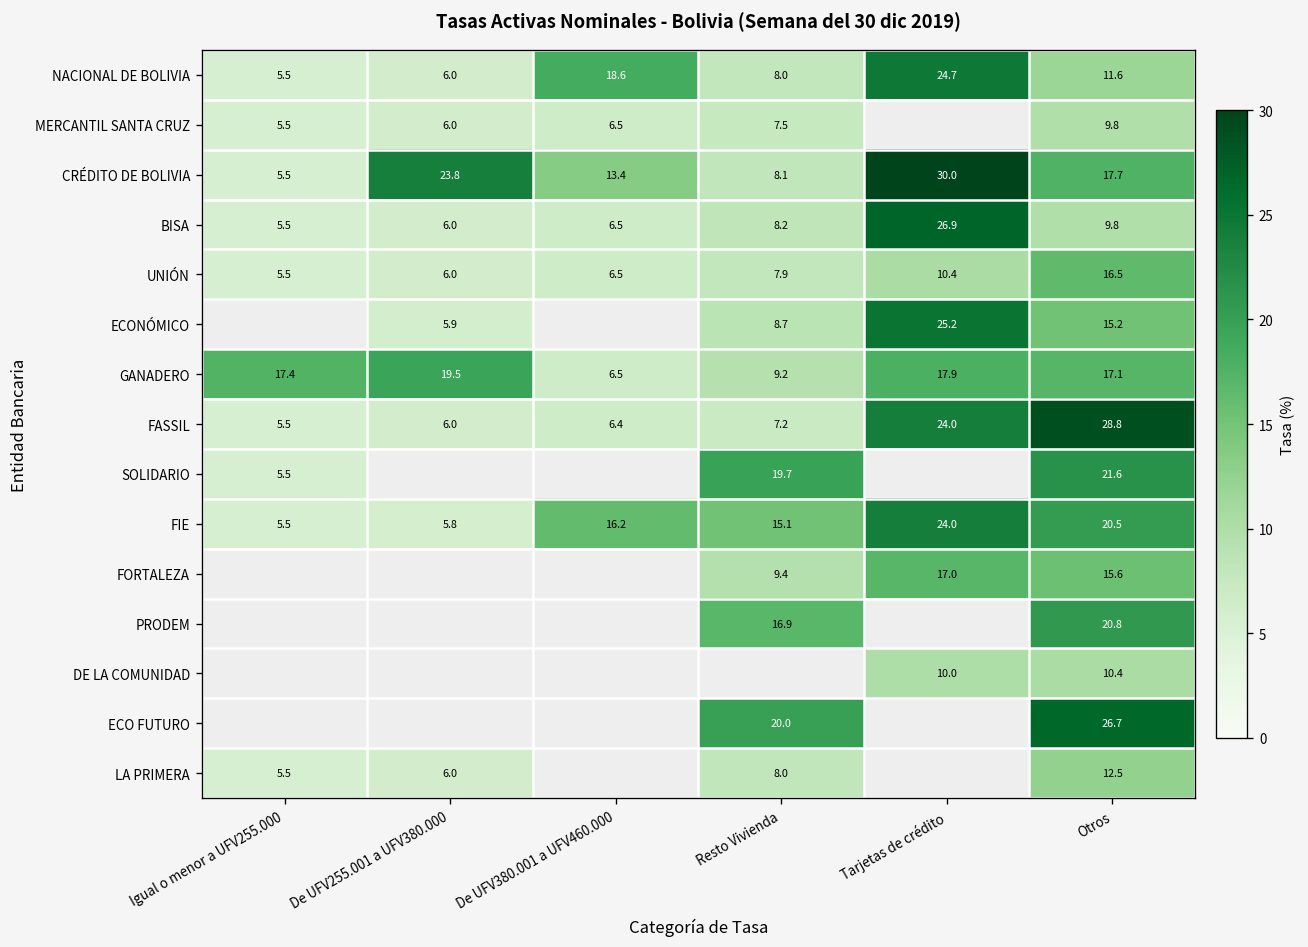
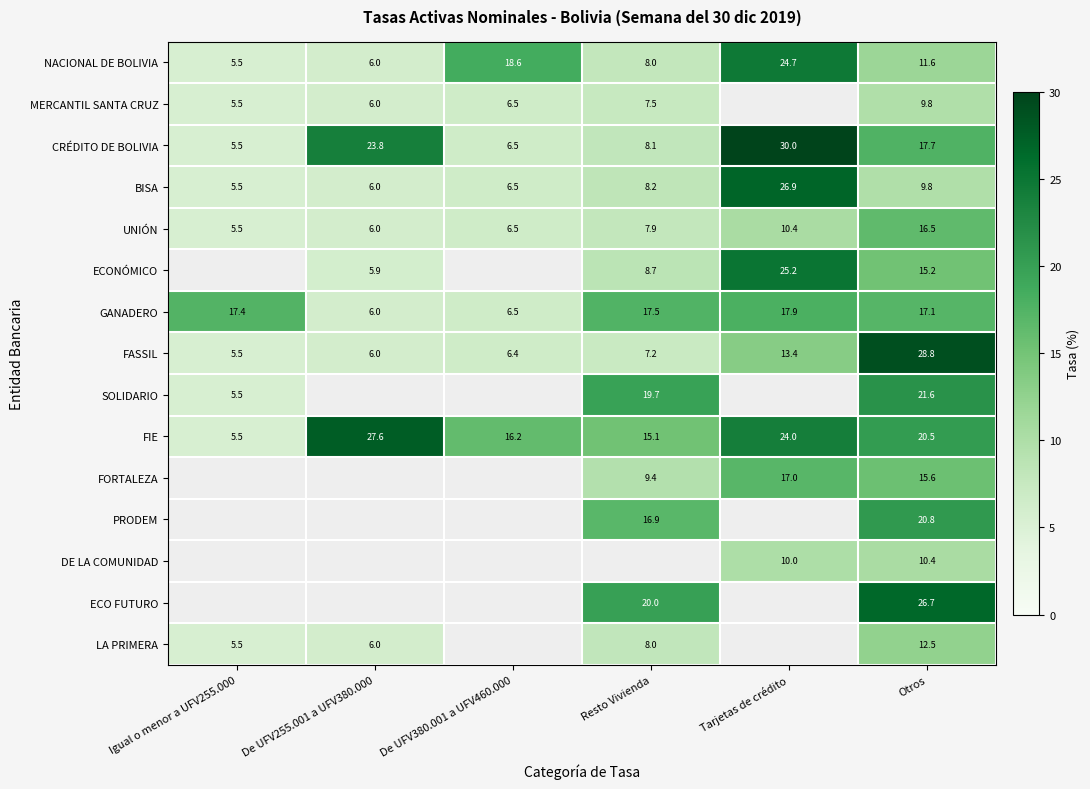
  {
    "NACIONAL DE BOLIVIA": {
      "Igual o menor a UFV255.000": 5.5,
      "De UFV255.001 a UFV380.000": 6.0,
      "De UFV380.001 a UFV460.000": 18.6,
      "Resto Vivienda": 8.0,
      "Tarjetas de crédito": 24.7,
      "Otros": 11.6
    },
    "MERCANTIL SANTA CRUZ": {
      "Igual o menor a UFV255.000": 5.5,
      "De UFV255.001 a UFV380.000": 6.0,
      "De UFV380.001 a UFV460.000": 6.5,
      "Resto Vivienda": 7.5,
      "Otros": 9.8
    },
    "CRÉDITO DE BOLIVIA": {
      "Igual o menor a UFV255.000": 5.5,
      "De UFV255.001 a UFV380.000": 23.8,
-     "De UFV380.001 a UFV460.000": 13.4,
+     "De UFV380.001 a UFV460.000": 6.5,
      "Resto Vivienda": 8.1,
      "Tarjetas de crédito": 30.0,
      "Otros": 17.7
    },
    "BISA": {
      "Igual o menor a UFV255.000": 5.5,
      "De UFV255.001 a UFV380.000": 6.0,
      "De UFV380.001 a UFV460.000": 6.5,
      "Resto Vivienda": 8.2,
      "Tarjetas de crédito": 26.9,
      "Otros": 9.8
    },
    "UNIÓN": {
      "Igual o menor a UFV255.000": 5.5,
      "De UFV255.001 a UFV380.000": 6.0,
      "De UFV380.001 a UFV460.000": 6.5,
      "Resto Vivienda": 7.9,
      "Tarjetas de crédito": 10.4,
      "Otros": 16.5
    },
    "ECONÓMICO": {
      "De UFV255.001 a UFV380.000": 5.9,
      "Resto Vivienda": 8.7,
      "Tarjetas de crédito": 25.2,
      "Otros": 15.2
    },
    "GANADERO": {
      "Igual o menor a UFV255.000": 17.4,
-     "De UFV255.001 a UFV380.000": 19.5,
+     "De UFV255.001 a UFV380.000": 6.0,
      "De UFV380.001 a UFV460.000": 6.5,
-     "Resto Vivienda": 9.2,
+     "Resto Vivienda": 17.5,
      "Tarjetas de crédito": 17.9,
      "Otros": 17.1
    },
    "FASSIL": {
      "Igual o menor a UFV255.000": 5.5,
      "De UFV255.001 a UFV380.000": 6.0,
      "De UFV380.001 a UFV460.000": 6.4,
      "Resto Vivienda": 7.2,
-     "Tarjetas de crédito": 24.0,
+     "Tarjetas de crédito": 13.4,
      "Otros": 28.8
    },
    "SOLIDARIO": {
      "Igual o menor a UFV255.000": 5.5,
      "Resto Vivienda": 19.7,
      "Otros": 21.6
    },
    "FIE": {
      "Igual o menor a UFV255.000": 5.5,
-     "De UFV255.001 a UFV380.000": 5.8,
+     "De UFV255.001 a UFV380.000": 27.6,
      "De UFV380.001 a UFV460.000": 16.2,
      "Resto Vivienda": 15.1,
      "Tarjetas de crédito": 24.0,
      "Otros": 20.5
    },
    "FORTALEZA": {
      "Resto Vivienda": 9.4,
      "Tarjetas de crédito": 17.0,
      "Otros": 15.6
    },
    "PRODEM": {
      "Resto Vivienda": 16.9,
      "Otros": 20.8
    },
    "DE LA COMUNIDAD": {
      "Tarjetas de crédito": 10.0,
      "Otros": 10.4
    },
    "ECO FUTURO": {
      "Resto Vivienda": 20.0,
      "Otros": 26.7
    },
    "LA PRIMERA": {
      "Igual o menor a UFV255.000": 5.5,
      "De UFV255.001 a UFV380.000": 6.0,
      "Resto Vivienda": 8.0,
      "Otros": 12.5
    }
  }
